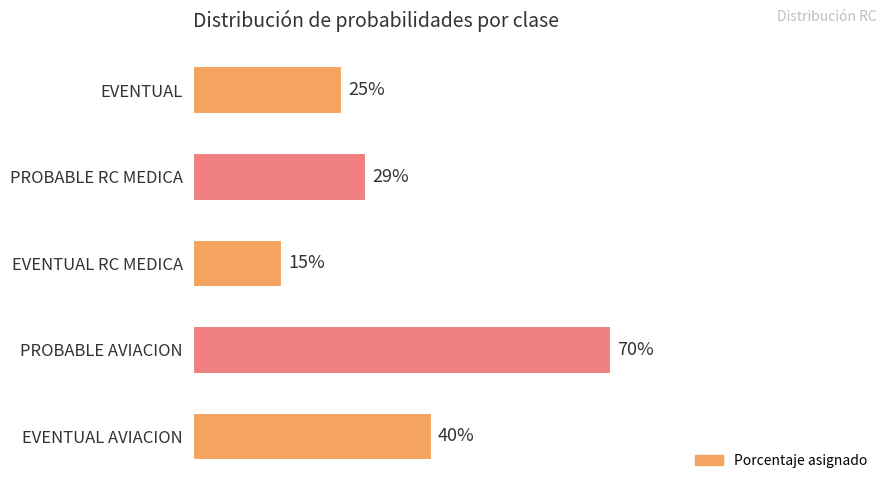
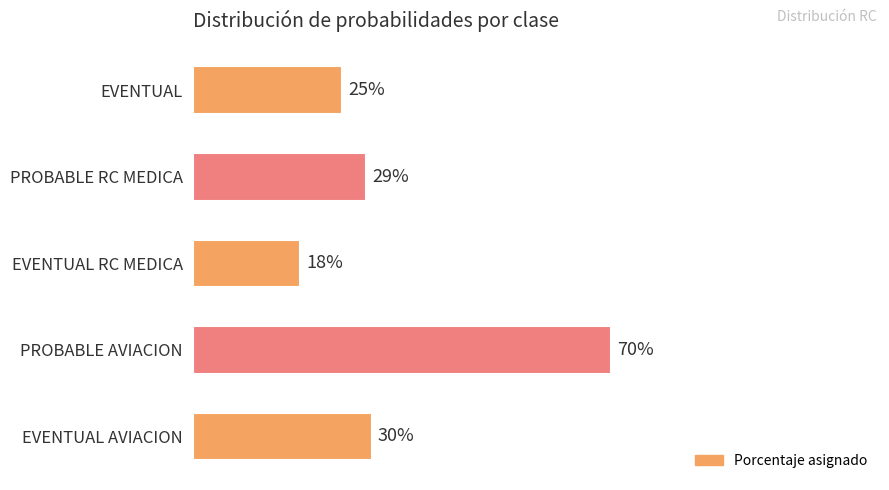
  {
    "EVENTUAL": "25%",
    "PROBABLE RC MEDICA": "29%",
-   "EVENTUAL RC MEDICA": "15%",
+   "EVENTUAL RC MEDICA": "18%",
    "PROBABLE AVIACION": "70%",
-   "EVENTUAL AVIACION": "40%"
+   "EVENTUAL AVIACION": "30%"
  }
